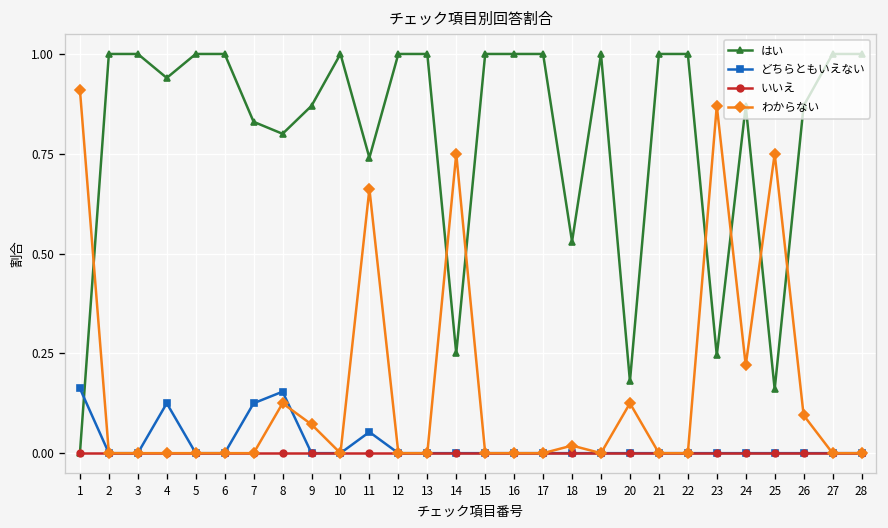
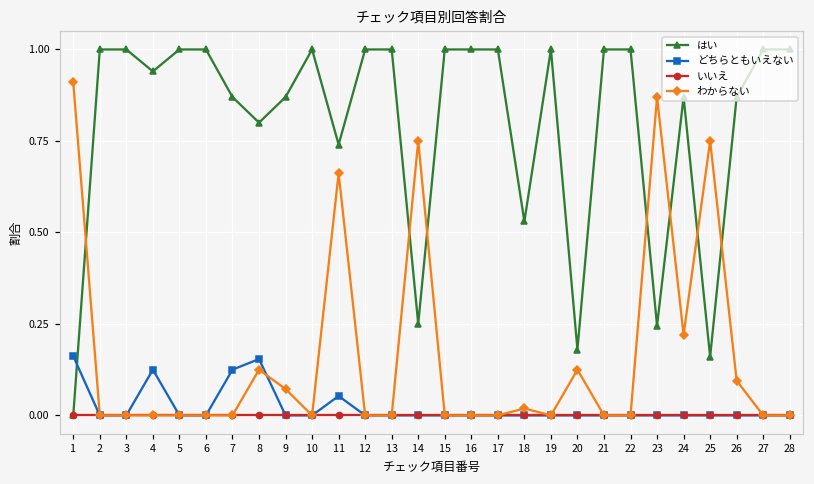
  {
    "はい": {
      "2": 1.00,
      "3": 1.00,
      "4": 0.94,
      "5": 1.00,
      "6": 1.00,
-     "7": 0.83,
+     "7": 0.87,
      "8": 0.80,
      "9": 0.87,
      "10": 1.00,
      "11": 0.74,
      "12": 1.00,
      "13": 1.00,
      "14": 0.25,
      "15": 1.00,
      "16": 1.00,
      "17": 1.00,
      "18": 0.53,
      "19": 1.00,
      "20": 0.18,
      "21": 1.00,
      "22": 1.00,
      "23": 0.25,
      "25": 0.16
    },
    "どちらともいえない": {
      "1": 0.16,
      "4": 0.13,
      "7": 0.13,
      "8": 0.15,
      "11": 0.05
    },
    "いいえ": {
      "8": 0.00,
      "11": 0.00
    },
    "わからない": {
      "1": 0.91,
      "8": 0.13,
      "9": 0.07,
      "11": 0.66,
      "14": 0.75,
      "18": 0.02,
      "20": 0.13,
      "23": 0.87,
      "24": 0.22,
      "25": 0.75,
      "26": 0.10
    }
  }
